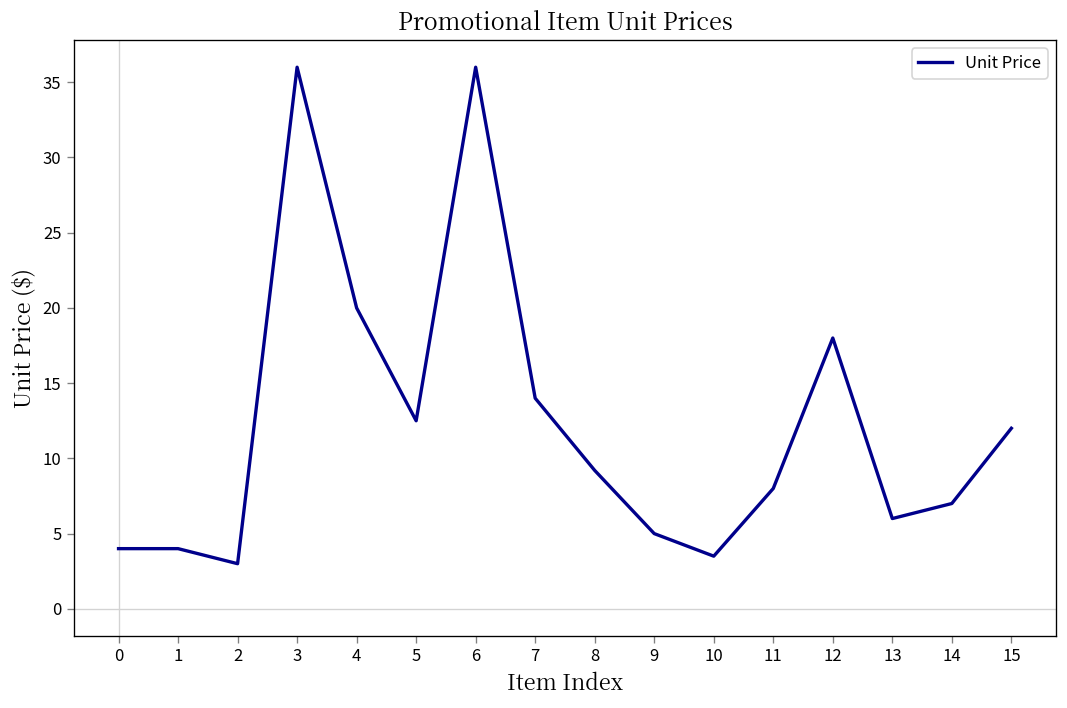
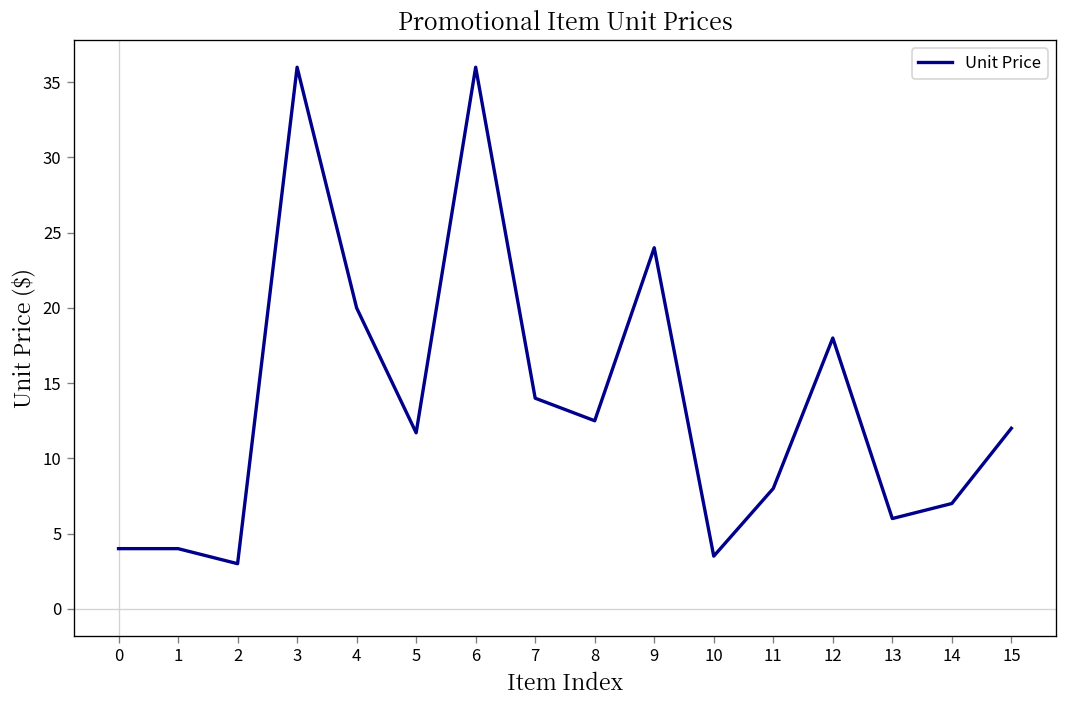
  {
    "0": 4.0,
    "1": 4.0,
    "2": 3.0,
    "3": 36.0,
    "4": 20.0,
-   "5": 12.5,
+   "5": 11.7,
    "6": 36.0,
    "7": 14.0,
-   "8": 9.2,
-   "9": 5,
+   "8": 12.5,
+   "9": 24,
    "10": 3.5,
    "11": 8.0,
    "12": 18.0,
    "13": 6.0,
    "14": 7.0,
    "15": 12.0
  }
